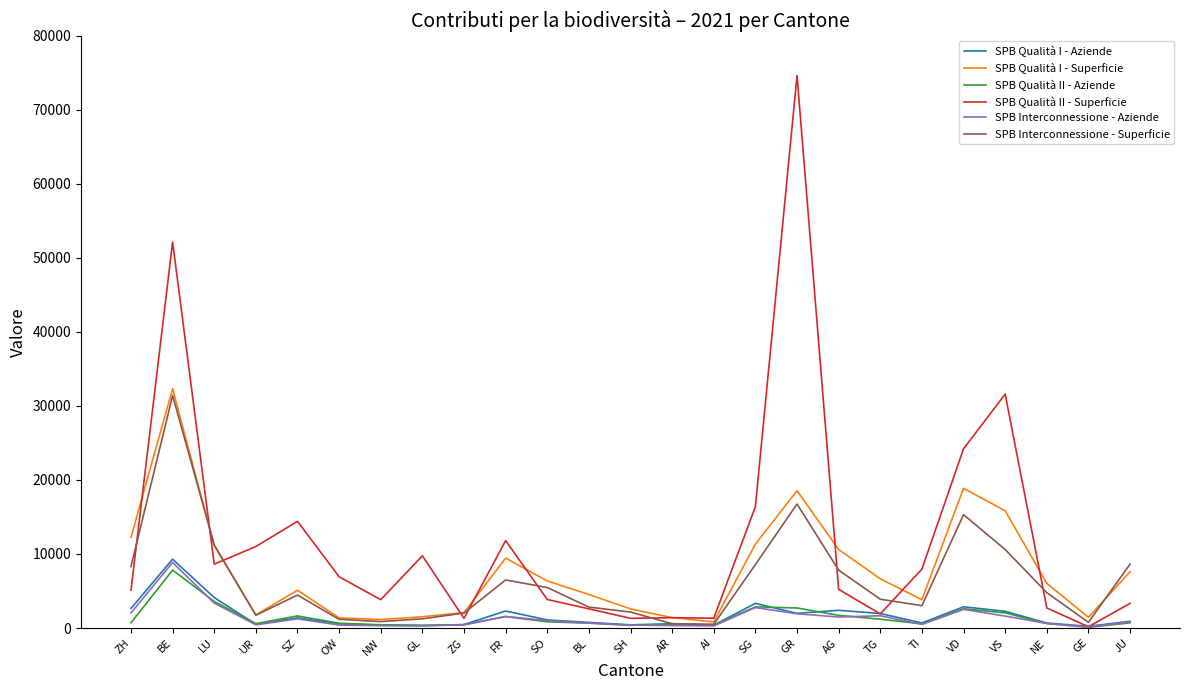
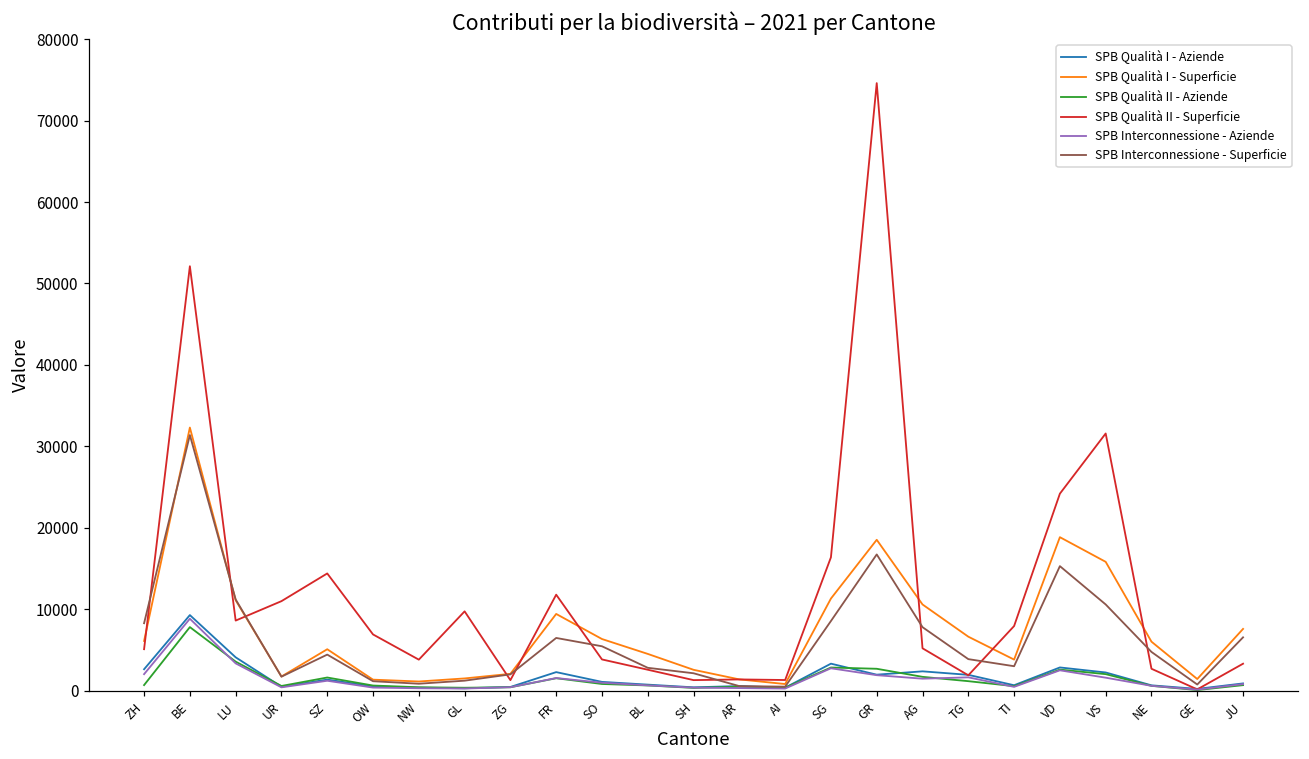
  {
    "SPB Qualità I - Aziende": {
      "ZH": 3000,
      "BE": 9000,
      "LU": 4000,
      "FR": 2000,
      "SG": 3000,
      "AG": 2000
    },
    "SPB Qualità I - Superficie": {
-     "ZH": 12000,
+     "ZH": 6000,
      "BE": 32000,
      "SZ": 5000,
      "FR": 9000,
      "SO": 6000,
      "BL": 5000,
      "SH": 3000,
      "SG": 11000,
      "GR": 19000,
      "AG": 11000,
      "TG": 7000,
      "TI": 4000,
      "VD": 19000,
      "VS": 16000,
      "NE": 6000,
      "GE": 1000,
      "JU": 8000
    },
    "SPB Qualità II - Aziende": {
      "ZH": 1000,
      "BE": 8000,
      "GR": 3000,
      "TG": 1000
    },
    "SPB Qualità II - Superficie": {
      "ZH": 5000,
      "BE": 52000,
      "LU": 9000,
      "UR": 11000,
      "SZ": 14000,
      "OW": 7000,
      "NW": 4000,
      "GL": 10000,
      "ZG": 1000,
      "FR": 12000,
      "SO": 4000,
      "SH": 1000,
      "AI": 1000,
      "SG": 16000,
      "GR": 75000,
      "AG": 5000,
      "TI": 8000,
      "VD": 24000,
      "VS": 32000,
      "NE": 3000,
      "JU": 3000
    },
    "SPB Interconnessione - Aziende": {
      "ZH": 2000,
      "BE": 9000,
      "VS": 2000
    },
    "SPB Interconnessione - Superficie": {
      "ZH": 8000,
      "BE": 31000,
      "SZ": 4000,
      "FR": 6000,
      "SO": 5000,
      "SH": 2000,
      "SG": 9000,
      "GR": 17000,
      "AG": 8000,
      "TG": 4000,
      "TI": 3000,
      "VD": 15000,
      "VS": 11000,
      "NE": 5000,
      "GE": 1000,
-     "JU": 9000
+     "JU": 7000
    }
  }
